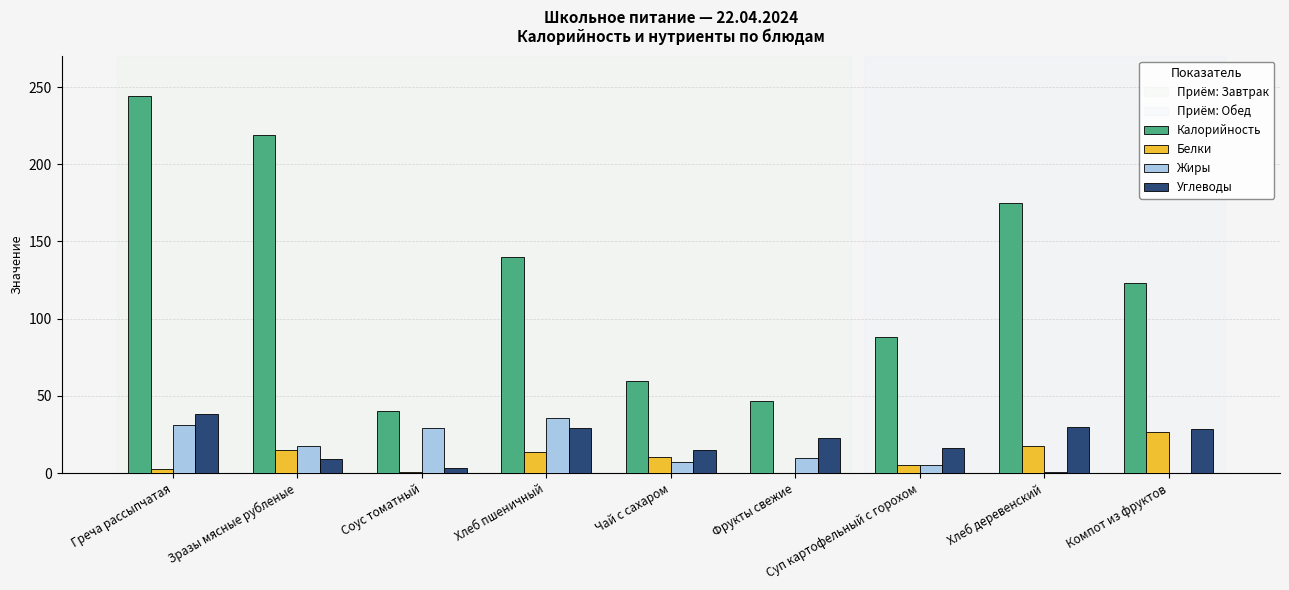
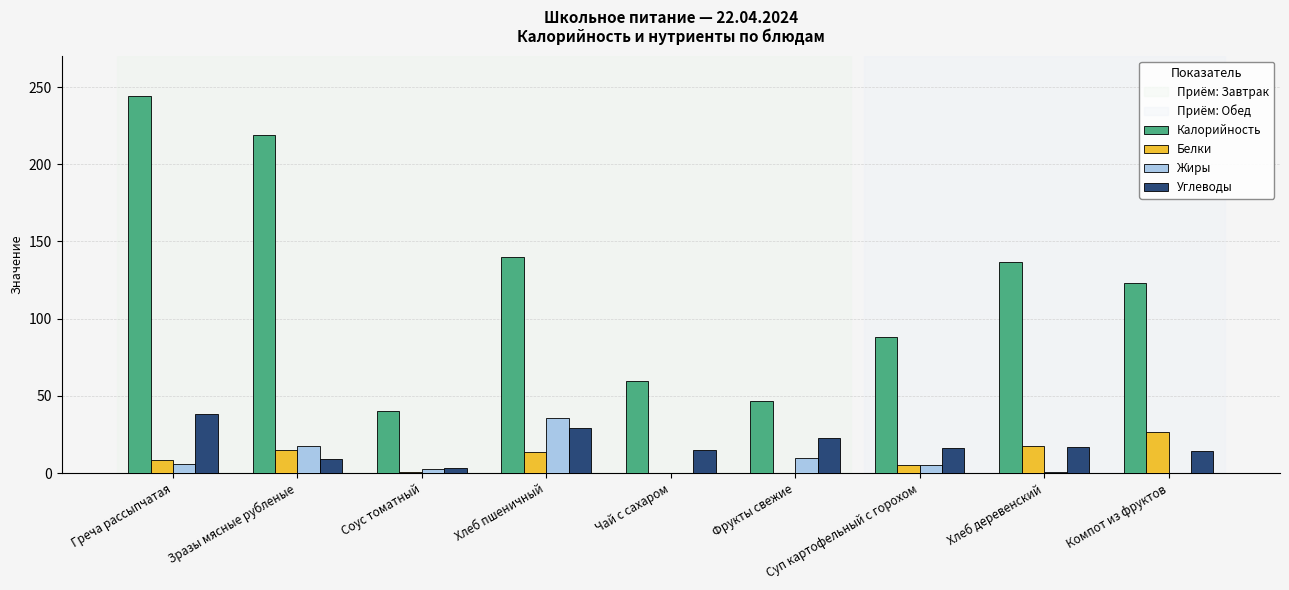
  {
    "Калорийность": {
      "Греча рассыпчатая": 244,
      "Зразы мясные рубленые": 219,
      "Соус томатный": 40,
      "Хлеб пшеничный": 140,
      "Чай с сахаром": 60,
      "Фрукты свежие": 47,
      "Суп картофельный с горохом": 88,
-     "Хлеб деревенский": 175,
+     "Хлеб деревенский": 137,
      "Компот из фруктов": 123
    },
    "Белки": {
-     "Греча рассыпчатая": 3,
+     "Греча рассыпчатая": 9,
      "Зразы мясные рубленые": 15,
      "Хлеб пшеничный": 14,
-     "Чай с сахаром": 10,
+     "Чай с сахаром": 0,
      "Суп картофельный с горохом": 5,
      "Хлеб деревенский": 18,
      "Компот из фруктов": 27
    },
    "Жиры": {
-     "Греча рассыпчатая": 31,
+     "Греча рассыпчатая": 6,
      "Зразы мясные рубленые": 18,
-     "Соус томатный": 29,
+     "Соус томатный": 3,
      "Хлеб пшеничный": 36,
-     "Чай с сахаром": 7,
+     "Чай с сахаром": 0,
      "Фрукты свежие": 10,
      "Суп картофельный с горохом": 5
    },
    "Углеводы": {
      "Греча рассыпчатая": 39,
      "Зразы мясные рубленые": 9,
      "Соус томатный": 4,
      "Хлеб пшеничный": 29,
      "Чай с сахаром": 15,
      "Фрукты свежие": 23,
      "Суп картофельный с горохом": 17,
-     "Хлеб деревенский": 30,
-     "Компот из фруктов": 29
+     "Хлеб деревенский": 17,
+     "Компот из фруктов": 14
    }
  }
